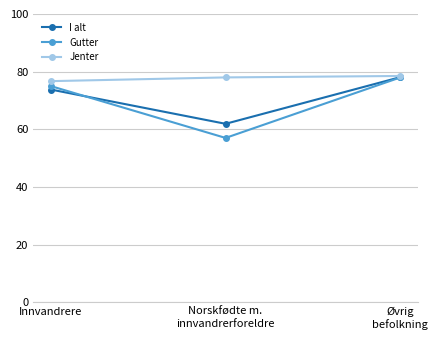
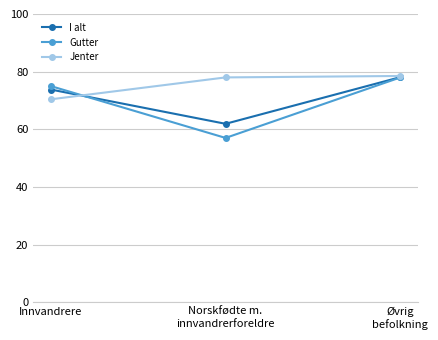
  {
    "I alt": {
      "Innvandrere": 74,
      "Norskfødte m. innvandrerforeldre": 62
    },
    "Gutter": {
      "Innvandrere": 75,
      "Norskfødte m. innvandrerforeldre": 57
    },
    "Jenter": {
-     "Innvandrere": 77,
+     "Innvandrere": 70,
      "Norskfødte m. innvandrerforeldre": 78
    }
  }
